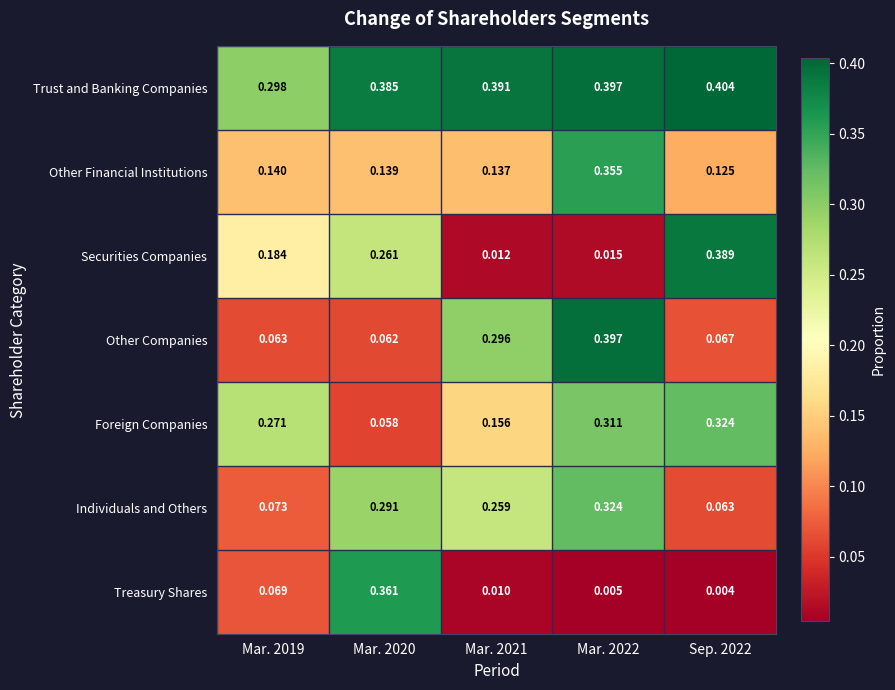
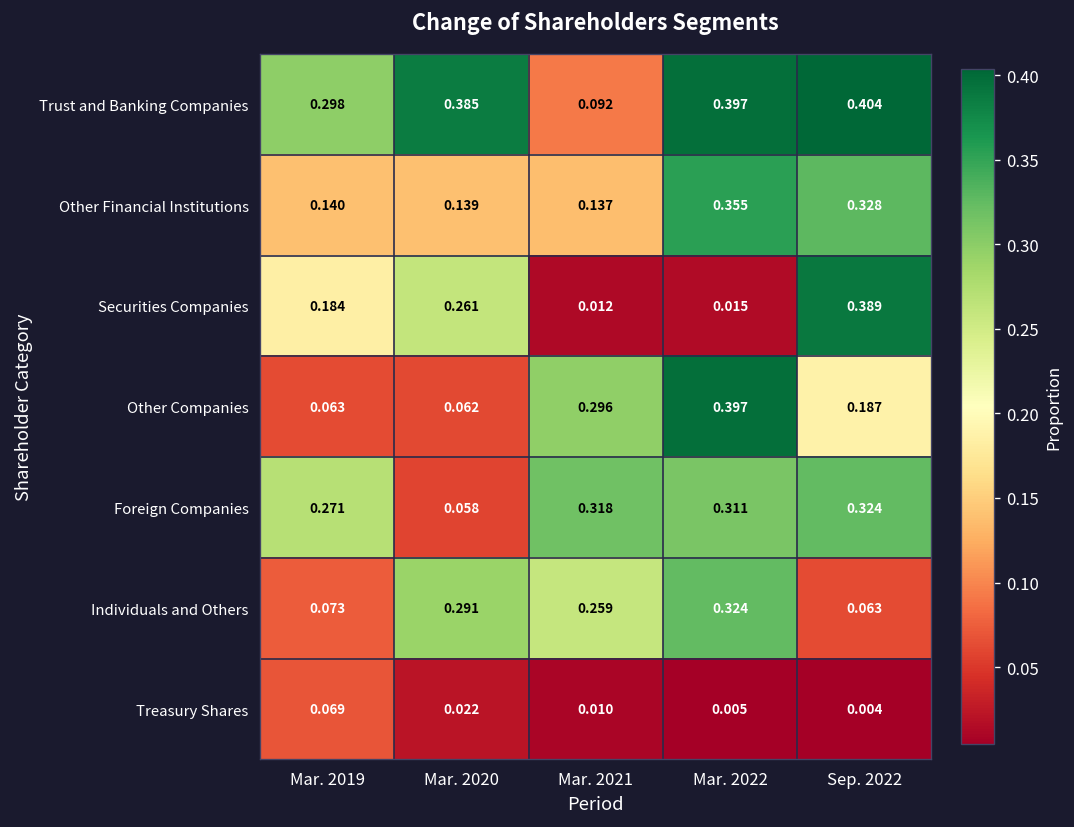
  {
    "Trust and Banking Companies": {
      "Mar. 2019": 0.298,
      "Mar. 2020": 0.385,
-     "Mar. 2021": 0.391,
+     "Mar. 2021": 0.092,
      "Mar. 2022": 0.397,
      "Sep. 2022": 0.404
    },
    "Other Financial Institutions": {
      "Mar. 2019": 0.140,
      "Mar. 2020": 0.139,
      "Mar. 2021": 0.137,
      "Mar. 2022": 0.355,
-     "Sep. 2022": 0.125
+     "Sep. 2022": 0.328
    },
    "Securities Companies": {
      "Mar. 2019": 0.184,
      "Mar. 2020": 0.261,
      "Mar. 2021": 0.012,
      "Mar. 2022": 0.015,
      "Sep. 2022": 0.389
    },
    "Other Companies": {
      "Mar. 2019": 0.063,
      "Mar. 2020": 0.062,
      "Mar. 2021": 0.296,
      "Mar. 2022": 0.397,
-     "Sep. 2022": 0.067
+     "Sep. 2022": 0.187
    },
    "Foreign Companies": {
      "Mar. 2019": 0.271,
      "Mar. 2020": 0.058,
-     "Mar. 2021": 0.156,
+     "Mar. 2021": 0.318,
      "Mar. 2022": 0.311,
      "Sep. 2022": 0.324
    },
    "Individuals and Others": {
      "Mar. 2019": 0.073,
      "Mar. 2020": 0.291,
      "Mar. 2021": 0.259,
      "Mar. 2022": 0.324,
      "Sep. 2022": 0.063
    },
    "Treasury Shares": {
      "Mar. 2019": 0.069,
-     "Mar. 2020": 0.361,
+     "Mar. 2020": 0.022,
      "Mar. 2021": 0.010,
      "Mar. 2022": 0.005,
      "Sep. 2022": 0.004
    }
  }
